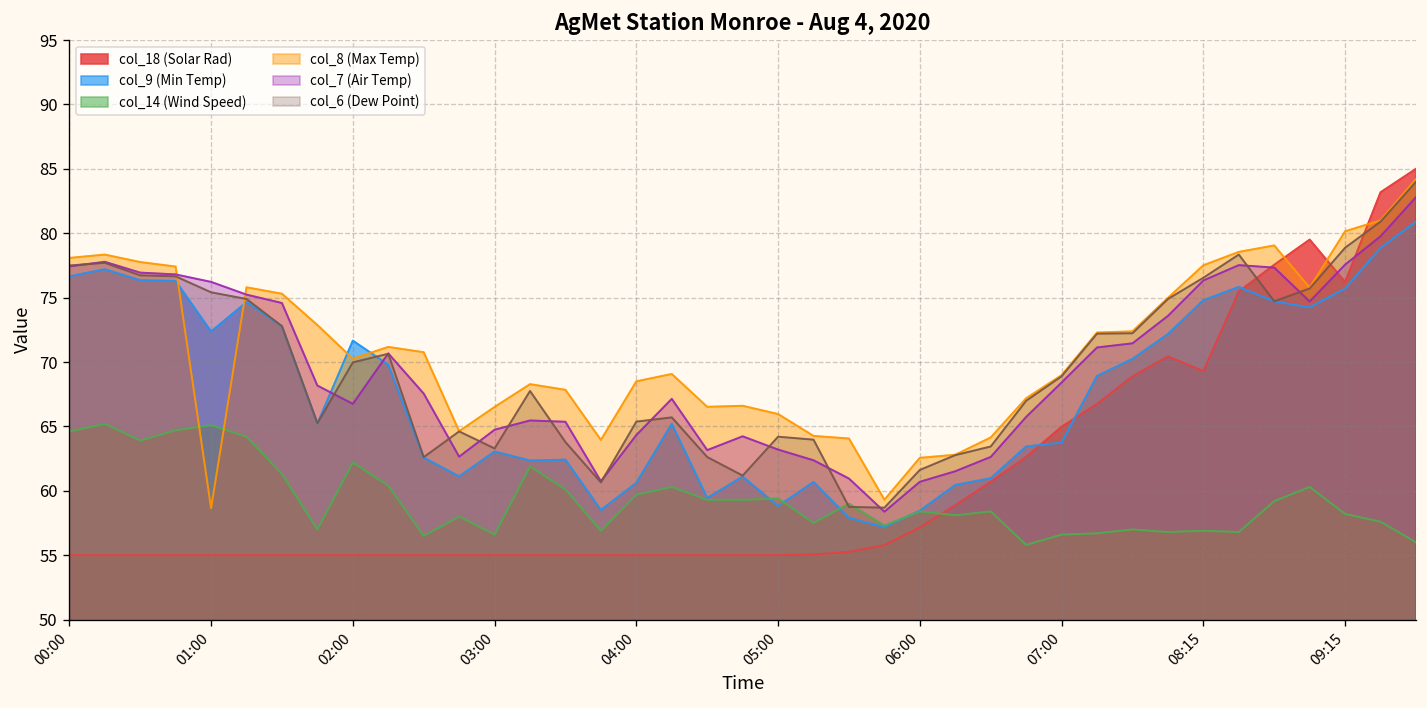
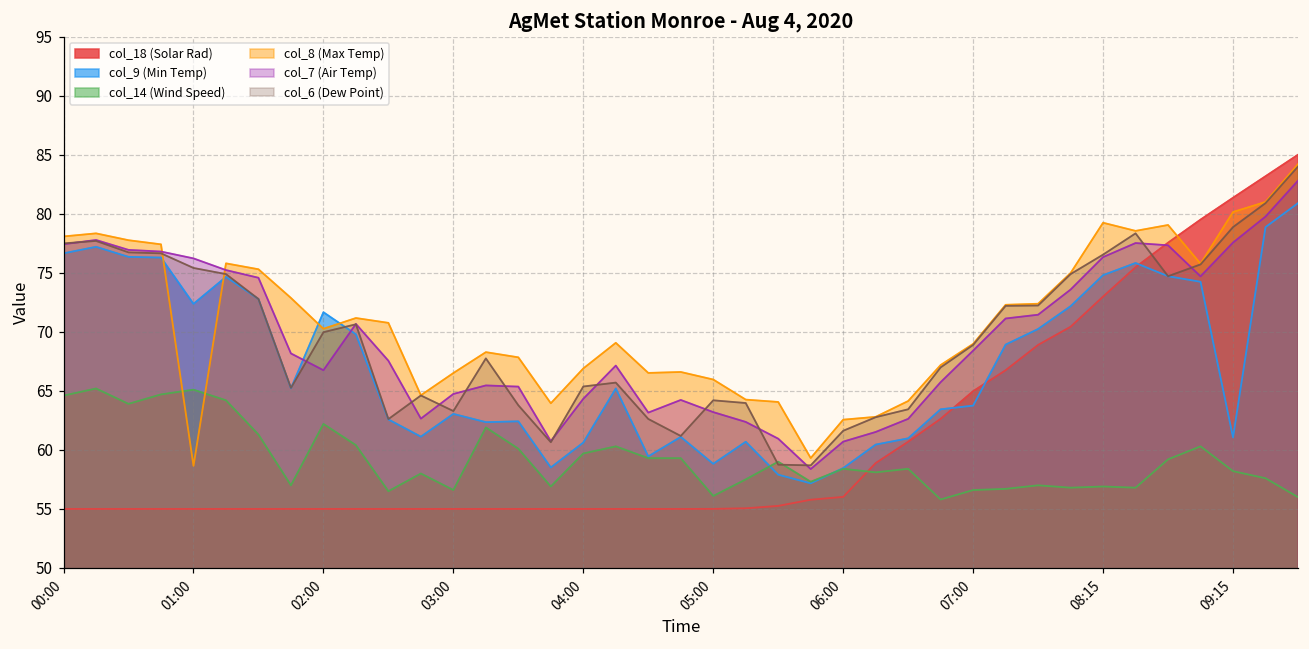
  {
    "col_18 (Solar Rad)": {
      "00:00": 55.0,
      "01:00": 55.0,
      "02:00": 55.0,
      "03:00": 55.0,
      "04:00": 55.0,
      "05:00": 55.0,
-     "06:00": 57.2,
+     "06:00": 56.0,
      "07:00": 65.0,
-     "08:15": 69.3,
-     "09:15": 76.2
+     "08:15": 73.0,
+     "09:15": 81.4
    },
    "col_9 (Min Temp)": {
      "00:00": 76.7,
      "01:00": 72.4,
      "02:00": 71.7,
      "03:00": 63.1,
      "04:00": 60.6,
      "05:00": 58.8,
      "07:00": 63.8,
      "08:15": 74.8,
-     "09:15": 75.7
+     "09:15": 61.1
    },
    "col_14 (Wind Speed)": {
      "00:00": 64.6,
      "01:00": 65.1,
      "02:00": 62.2,
      "03:00": 56.6,
      "04:00": 59.7,
-     "05:00": 59.4,
+     "05:00": 56.1,
      "07:00": 56.6,
      "08:15": 56.9,
      "09:15": 58.2
    },
    "col_8 (Max Temp)": {
      "00:00": 78.1,
      "01:00": 58.7,
      "02:00": 70.3,
      "03:00": 66.5,
-     "04:00": 68.5,
+     "04:00": 66.9,
      "05:00": 66.0,
      "06:00": 62.6,
-     "08:15": 77.5,
+     "08:15": 79.2,
      "09:15": 80.2
    }
  }
